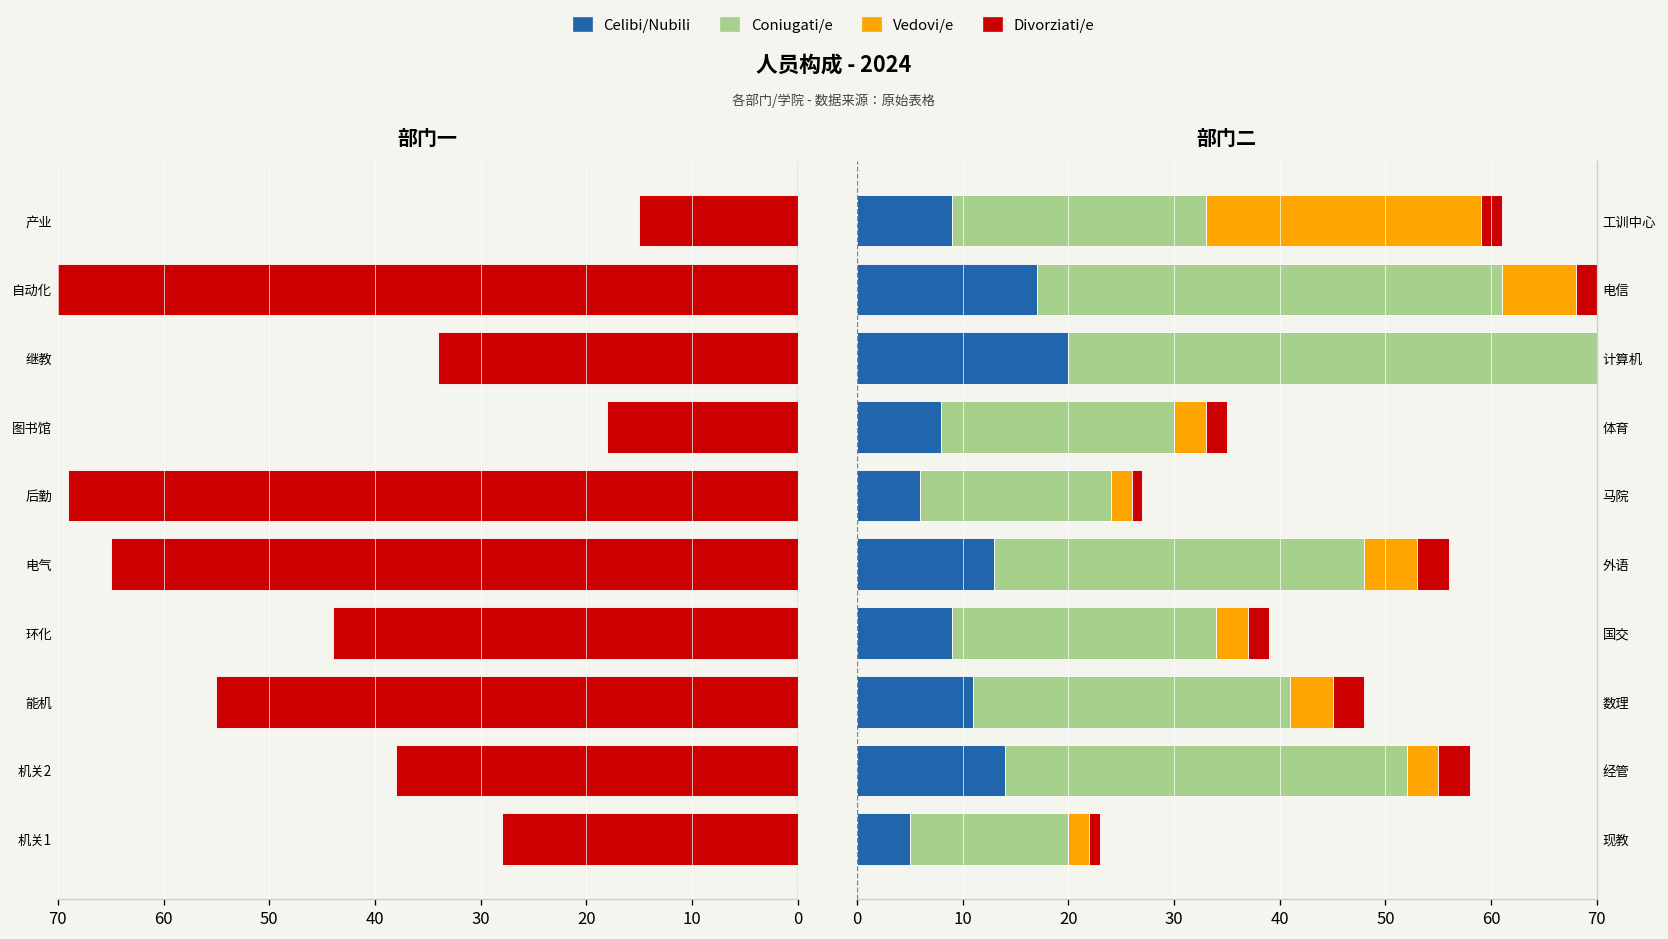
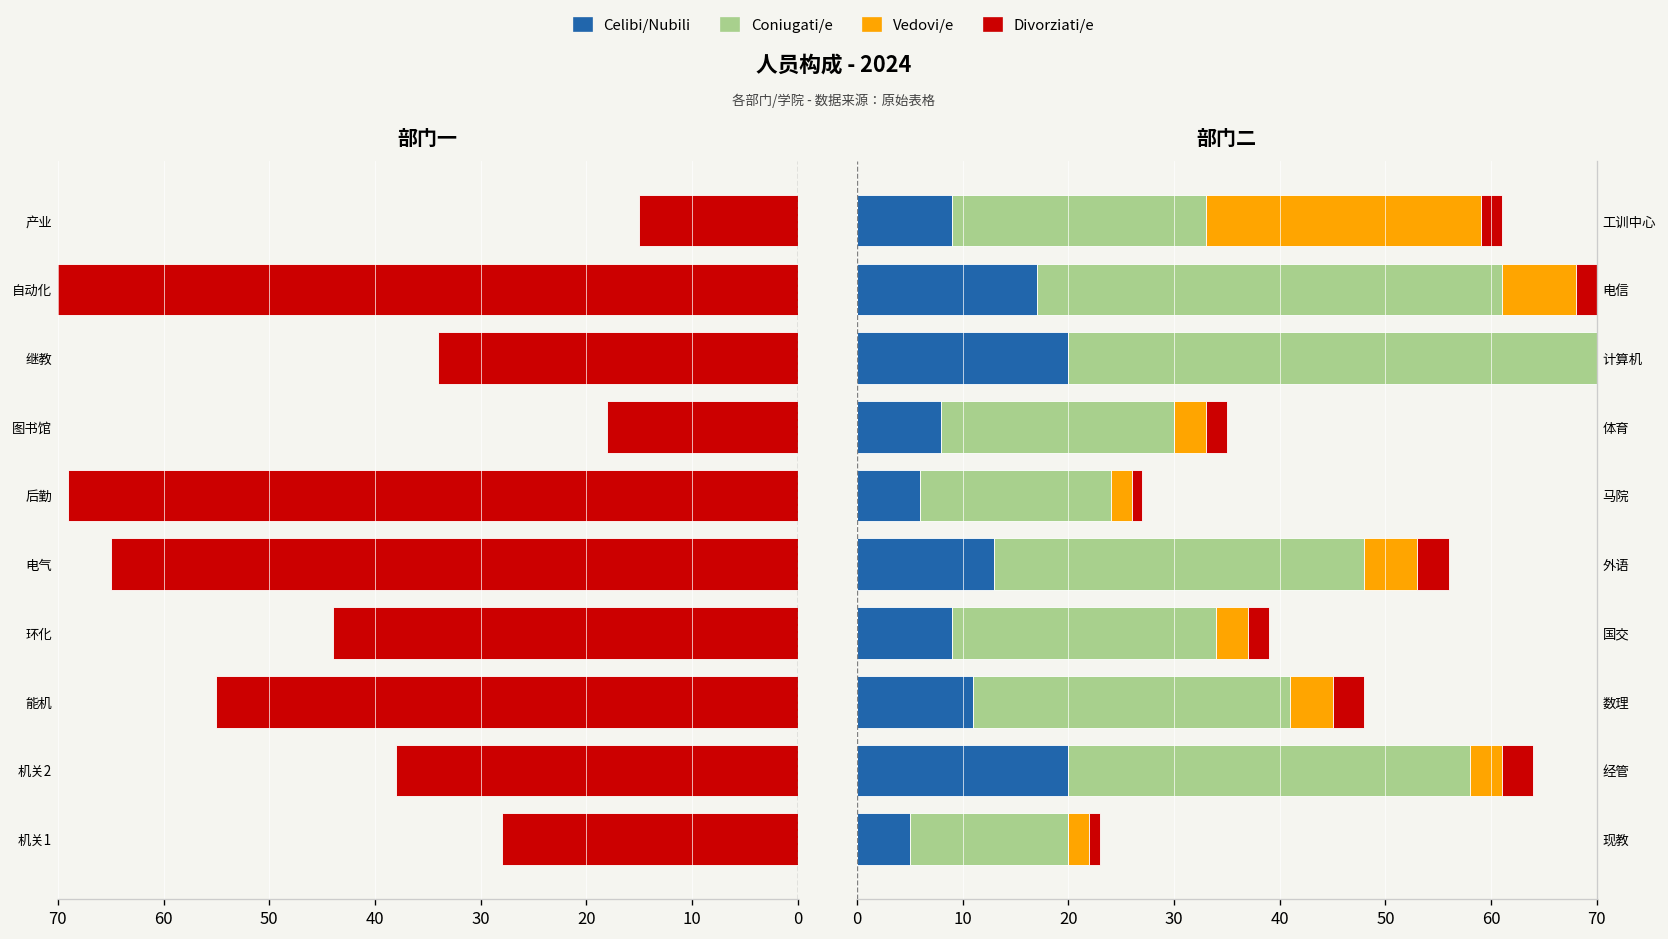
  {
    "部门二": {
      "Celibi/Nubili": {
        "工训中心": 9,
        "电信": 17,
        "计算机": 20,
        "体育": 8,
        "马院": 6,
        "外语": 13,
        "国交": 9,
        "数理": 11,
-       "经管": 14,
+       "经管": 20,
        "现教": 5
      },
      "Coniugati/e": {
        "工训中心": 24,
        "电信": 44,
        "计算机": 50,
        "体育": 22,
        "马院": 18,
        "外语": 35,
        "国交": 25,
        "数理": 30,
        "经管": 38,
        "现教": 15
      },
      "Vedovi/e": {
        "工训中心": 26,
        "电信": 7,
        "体育": 3,
        "马院": 2,
        "外语": 5,
        "国交": 3,
        "数理": 4,
        "经管": 3,
        "现教": 2
      },
      "Divorziati/e": {
        "工训中心": 2,
        "体育": 2,
        "马院": 1,
        "外语": 3,
        "国交": 2,
        "数理": 3,
        "经管": 3,
        "现教": 1
      }
    }
  }
